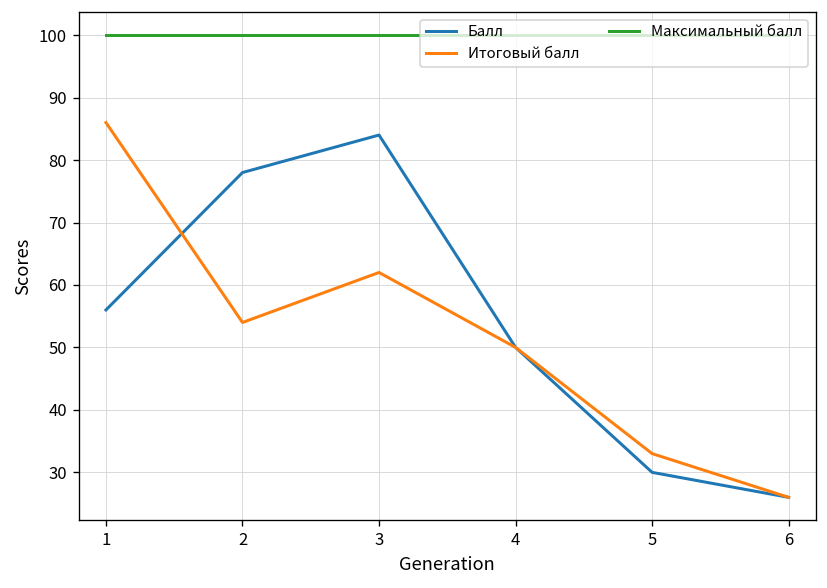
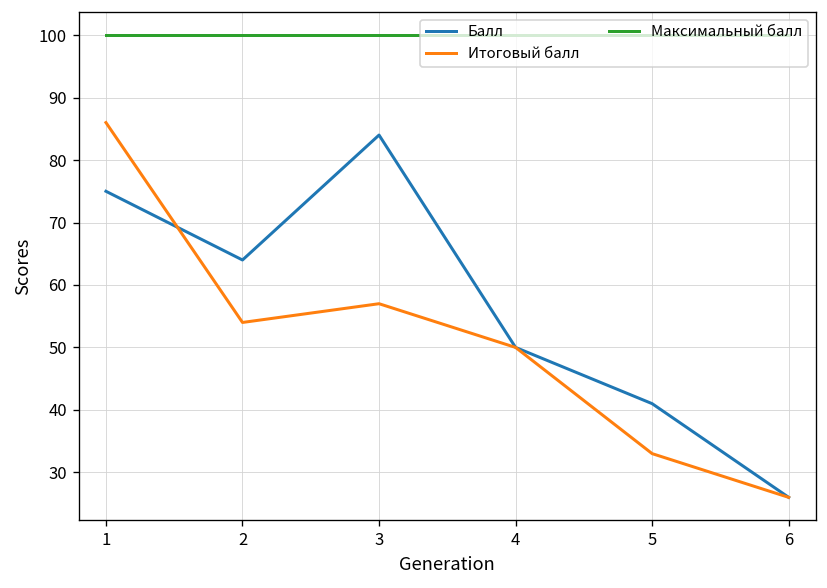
  {
    "Балл": {
-     "1": 56,
-     "2": 78,
+     "1": 75,
+     "2": 64,
      "3": 84,
-     "5": 30
+     "5": 41
    },
    "Итоговый балл": {
      "1": 86,
      "2": 54,
-     "3": 62,
+     "3": 57,
      "5": 33
    },
    "Максимальный балл": {
      "1": 100,
      "2": 100,
      "3": 100
    }
  }
